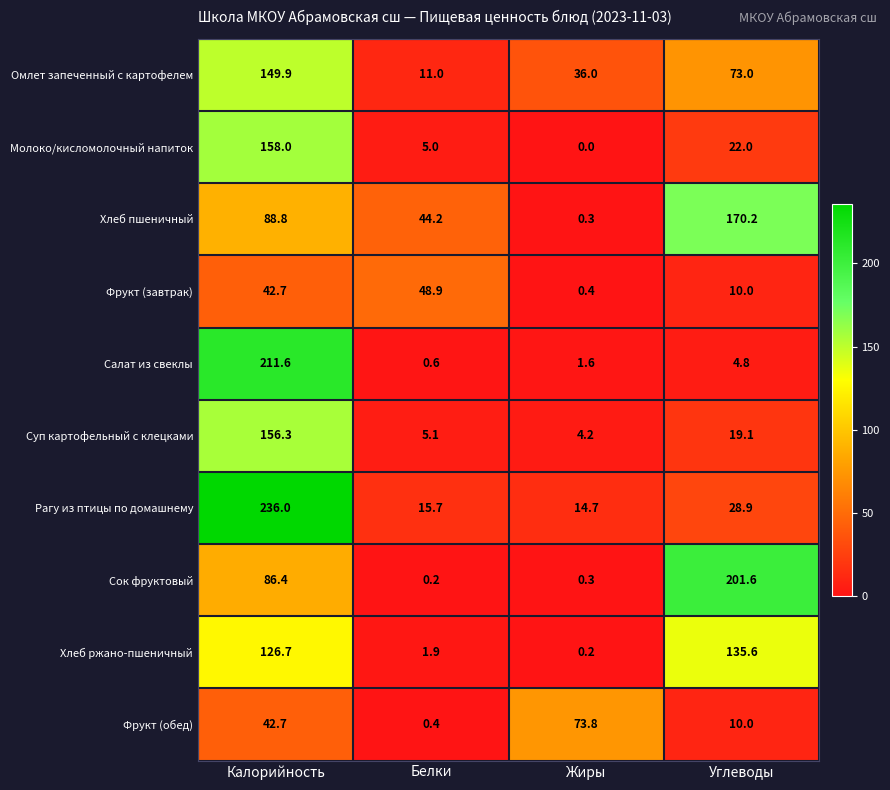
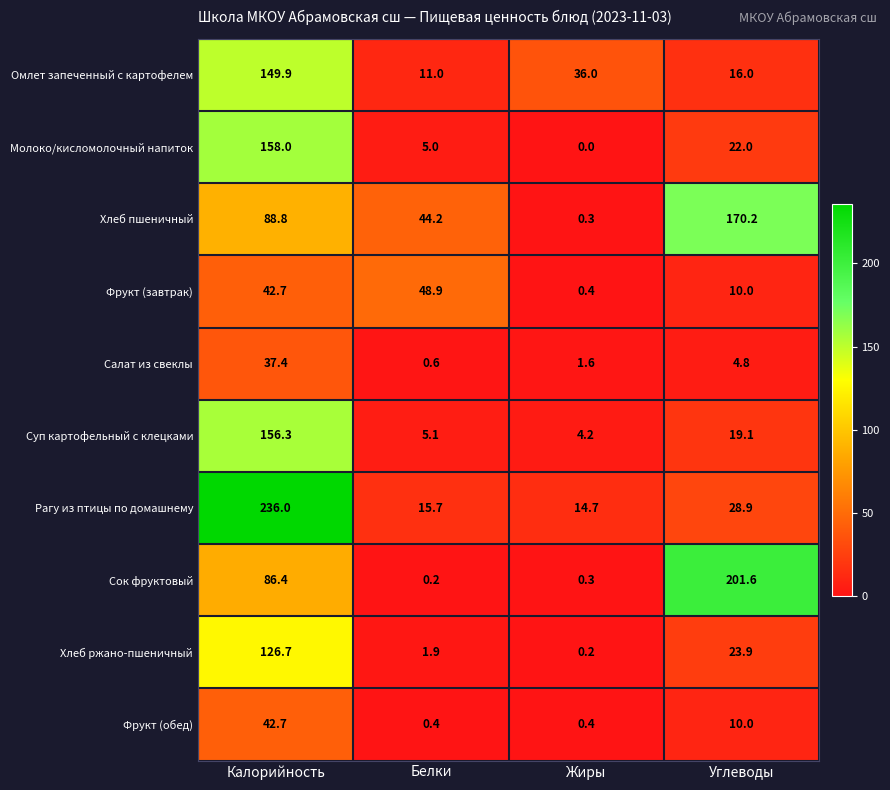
  {
    "Омлет запеченный с картофелем": {
      "Калорийность": 149.9,
      "Белки": 11.0,
      "Жиры": 36.0,
-     "Углеводы": 73.0
+     "Углеводы": 16.0
    },
    "Молоко/кисломолочный напиток": {
      "Калорийность": 158.0,
      "Белки": 5.0,
      "Жиры": 0.0,
      "Углеводы": 22.0
    },
    "Хлеб пшеничный": {
      "Калорийность": 88.8,
      "Белки": 44.2,
      "Жиры": 0.3,
      "Углеводы": 170.2
    },
    "Фрукт (завтрак)": {
      "Калорийность": 42.7,
      "Белки": 48.9,
      "Жиры": 0.4,
      "Углеводы": 10.0
    },
    "Салат из свеклы": {
-     "Калорийность": 211.6,
+     "Калорийность": 37.4,
      "Белки": 0.6,
      "Жиры": 1.6,
      "Углеводы": 4.8
    },
    "Суп картофельный с клецками": {
      "Калорийность": 156.3,
      "Белки": 5.1,
      "Жиры": 4.2,
      "Углеводы": 19.1
    },
    "Рагу из птицы по домашнему": {
      "Калорийность": 236.0,
      "Белки": 15.7,
      "Жиры": 14.7,
      "Углеводы": 28.9
    },
    "Сок фруктовый": {
      "Калорийность": 86.4,
      "Белки": 0.2,
      "Жиры": 0.3,
      "Углеводы": 201.6
    },
    "Хлеб ржано-пшеничный": {
      "Калорийность": 126.7,
      "Белки": 1.9,
      "Жиры": 0.2,
-     "Углеводы": 135.6
+     "Углеводы": 23.9
    },
    "Фрукт (обед)": {
      "Калорийность": 42.7,
      "Белки": 0.4,
-     "Жиры": 73.8,
+     "Жиры": 0.4,
      "Углеводы": 10.0
    }
  }
